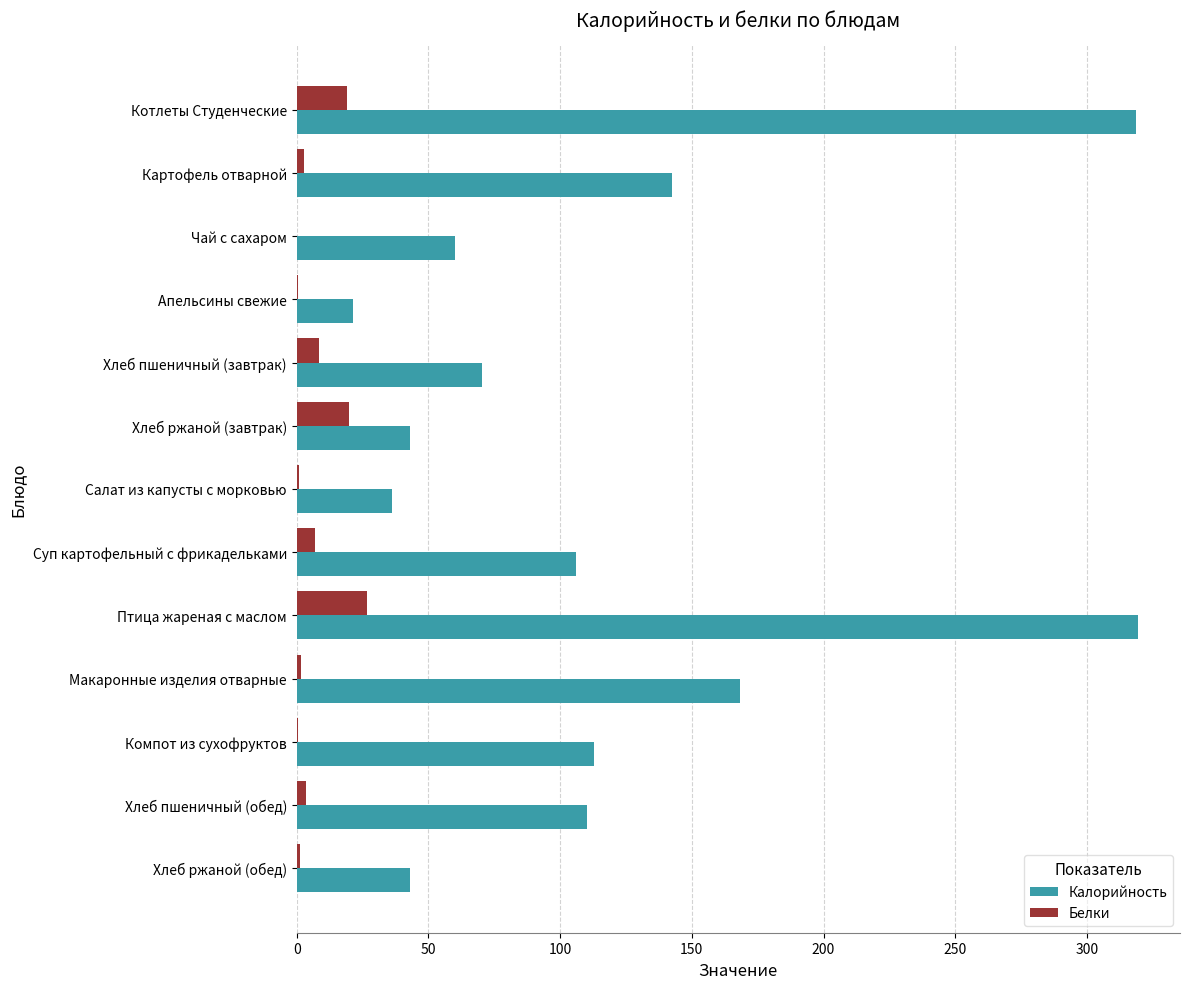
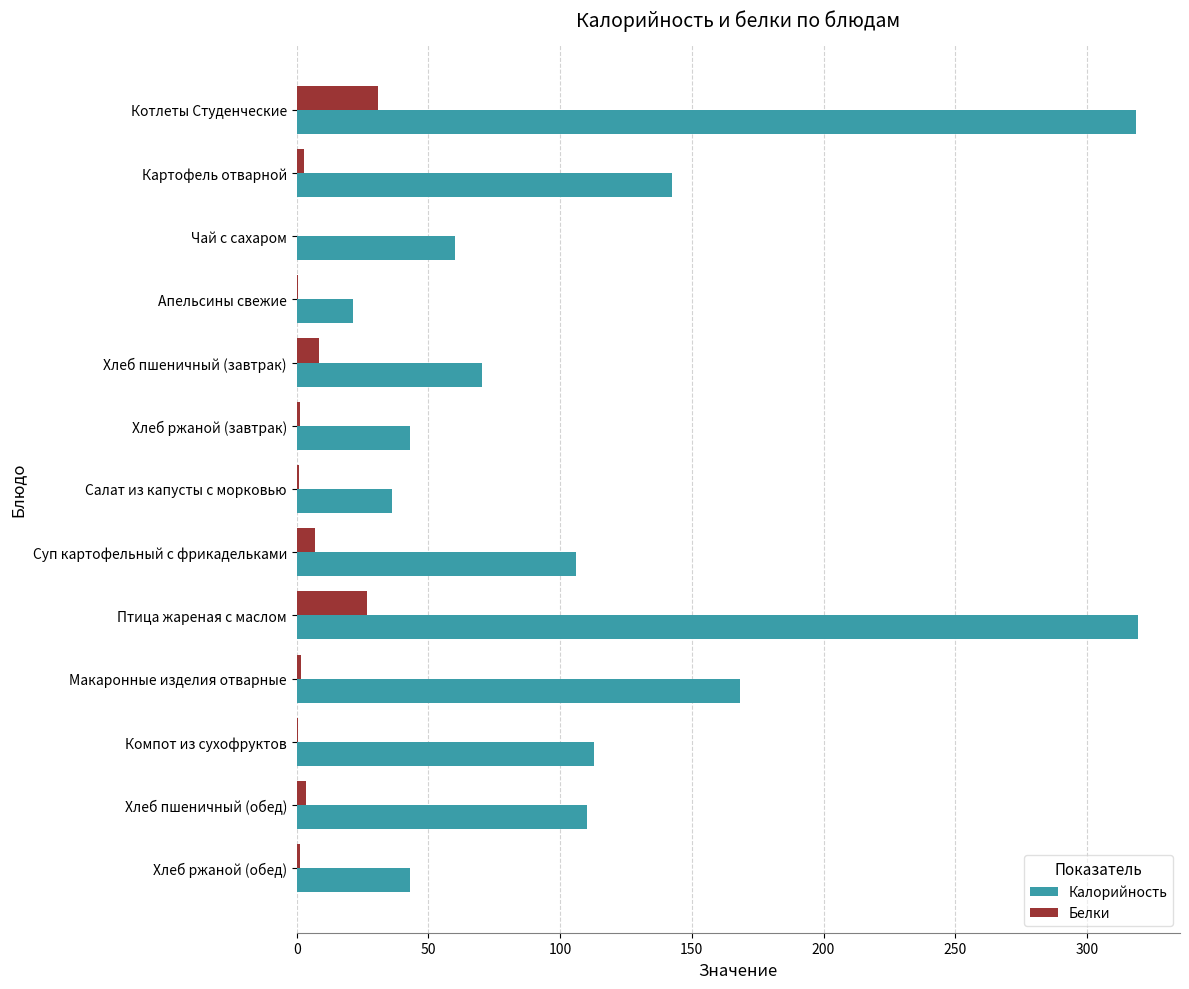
  {
    "Калорийность": {
      "Котлеты Студенческие": 318,
      "Картофель отварной": 142,
      "Чай с сахаром": 60,
      "Апельсины свежие": 22,
      "Хлеб пшеничный (завтрак)": 71,
      "Хлеб ржаной (завтрак)": 43,
      "Салат из капусты с морковью": 36,
      "Суп картофельный с фрикадельками": 106,
      "Птица жареная с маслом": 319,
      "Макаронные изделия отварные": 168,
      "Компот из сухофруктов": 113,
      "Хлеб пшеничный (обед)": 110,
      "Хлеб ржаной (обед)": 43
    },
    "Белки": {
-     "Котлеты Студенческие": 19,
+     "Котлеты Студенческие": 31,
      "Картофель отварной": 3,
      "Хлеб пшеничный (завтрак)": 8,
-     "Хлеб ржаной (завтрак)": 20,
+     "Хлеб ржаной (завтрак)": 1,
      "Суп картофельный с фрикадельками": 7,
      "Птица жареная с маслом": 27,
      "Макаронные изделия отварные": 2,
      "Хлеб пшеничный (обед)": 4,
      "Хлеб ржаной (обед)": 1
    }
  }
